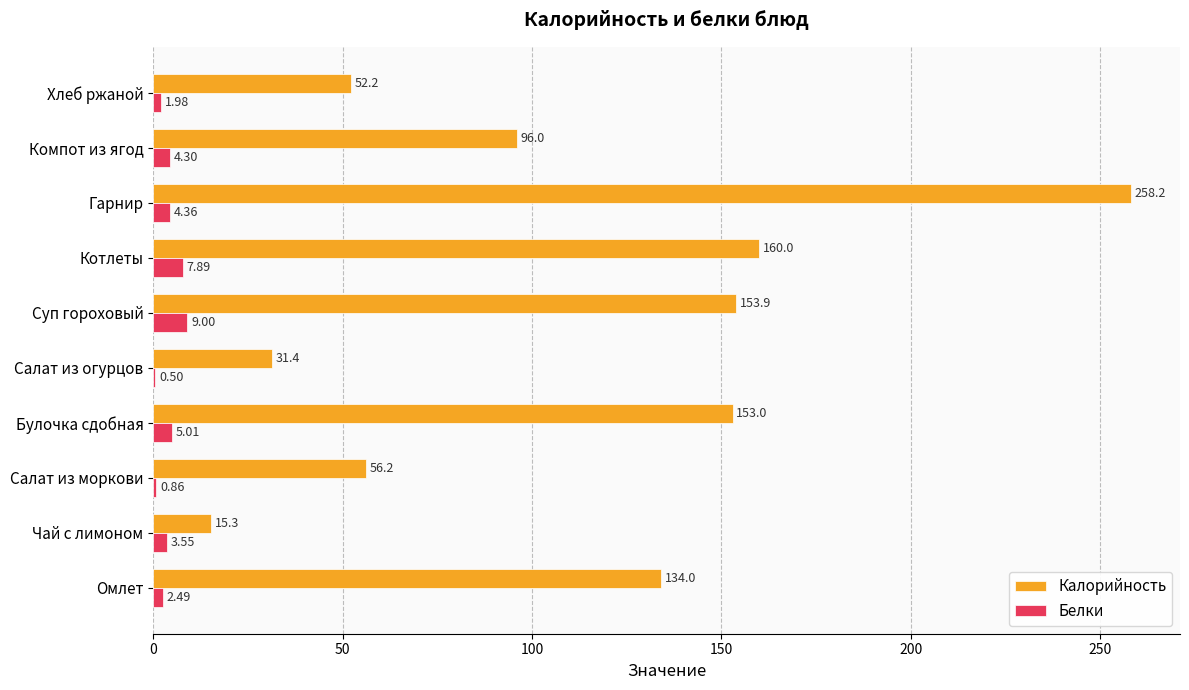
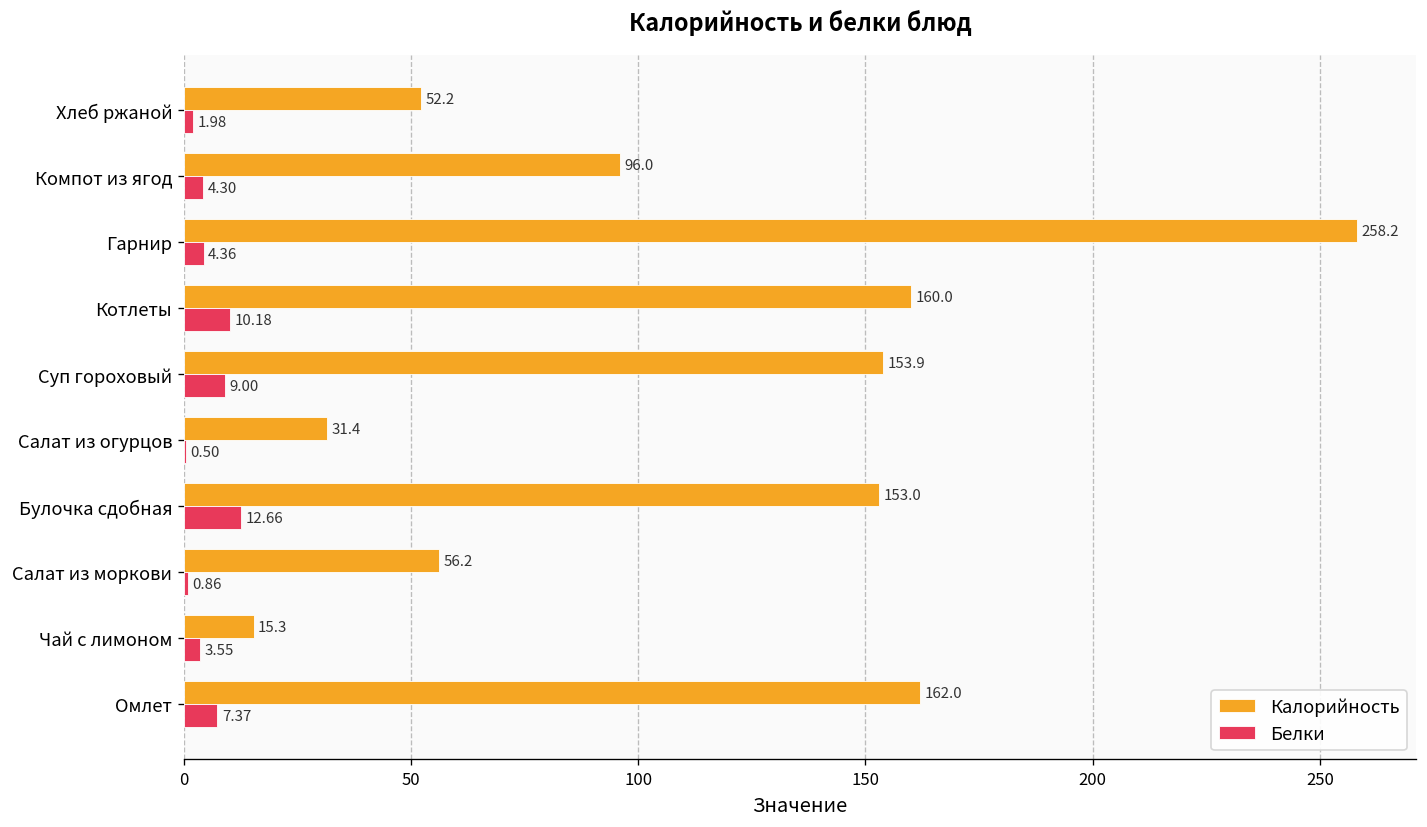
  {
    "Калорийность": {
      "Хлеб ржаной": 52.2,
      "Компот из ягод": 96.0,
      "Гарнир": 258.2,
      "Котлеты": 160.0,
      "Суп гороховый": 153.9,
      "Салат из огурцов": 31.4,
      "Булочка сдобная": 153.0,
      "Салат из моркови": 56.2,
      "Чай с лимоном": 15.3,
-     "Омлет": 134.0
+     "Омлет": 162.0
    },
    "Белки": {
      "Хлеб ржаной": 1.98,
      "Компот из ягод": 4.30,
      "Гарнир": 4.36,
-     "Котлеты": 7.89,
+     "Котлеты": 10.18,
      "Суп гороховый": 9.00,
      "Салат из огурцов": 0.50,
-     "Булочка сдобная": 5.01,
+     "Булочка сдобная": 12.66,
      "Салат из моркови": 0.86,
      "Чай с лимоном": 3.55,
-     "Омлет": 2.49
+     "Омлет": 7.37
    }
  }
